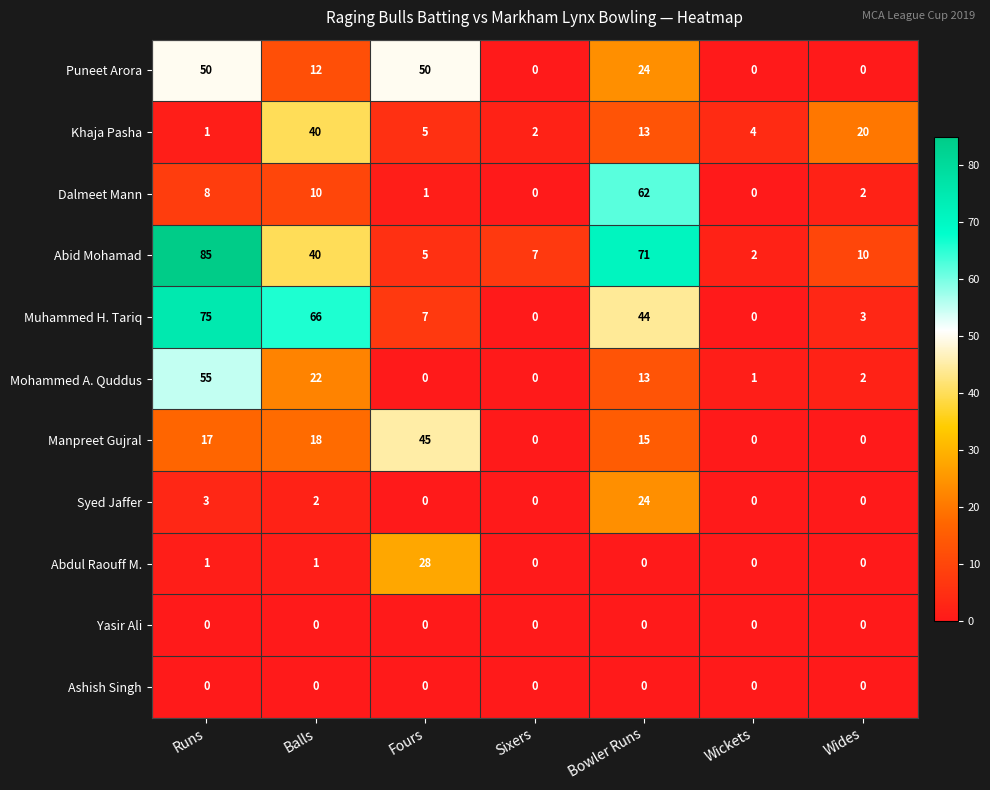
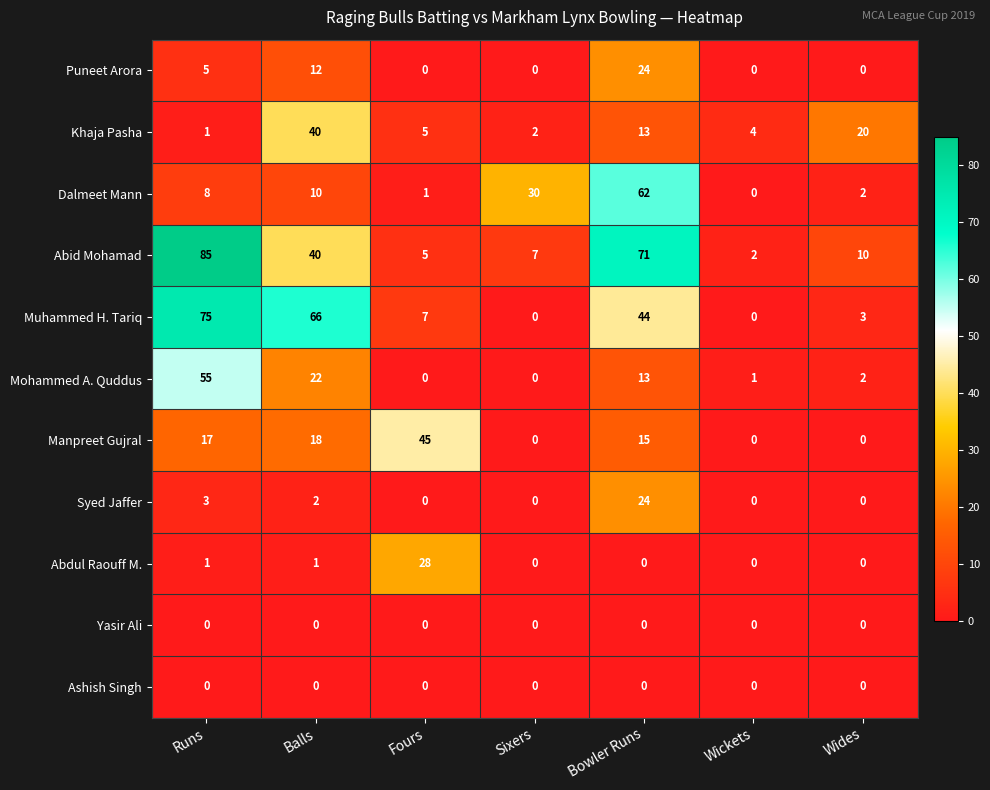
  {
    "Puneet Arora": {
-     "Runs": 50,
+     "Runs": 5,
      "Balls": 12,
-     "Fours": 50,
+     "Fours": 0,
      "Sixers": 0,
      "Bowler Runs": 24,
      "Wickets": 0,
      "Wides": 0
    },
    "Khaja Pasha": {
      "Runs": 1,
      "Balls": 40,
      "Fours": 5,
      "Sixers": 2,
      "Bowler Runs": 13,
      "Wickets": 4,
      "Wides": 20
    },
    "Dalmeet Mann": {
      "Runs": 8,
      "Balls": 10,
      "Fours": 1,
-     "Sixers": 0,
+     "Sixers": 30,
      "Bowler Runs": 62,
      "Wickets": 0,
      "Wides": 2
    },
    "Abid Mohamad": {
      "Runs": 85,
      "Balls": 40,
      "Fours": 5,
      "Sixers": 7,
      "Bowler Runs": 71,
      "Wickets": 2,
      "Wides": 10
    },
    "Muhammed H. Tariq": {
      "Runs": 75,
      "Balls": 66,
      "Fours": 7,
      "Sixers": 0,
      "Bowler Runs": 44,
      "Wickets": 0,
      "Wides": 3
    },
    "Mohammed A. Quddus": {
      "Runs": 55,
      "Balls": 22,
      "Fours": 0,
      "Sixers": 0,
      "Bowler Runs": 13,
      "Wickets": 1,
      "Wides": 2
    },
    "Manpreet Gujral": {
      "Runs": 17,
      "Balls": 18,
      "Fours": 45,
      "Sixers": 0,
      "Bowler Runs": 15,
      "Wickets": 0,
      "Wides": 0
    },
    "Syed Jaffer": {
      "Runs": 3,
      "Balls": 2,
      "Fours": 0,
      "Sixers": 0,
      "Bowler Runs": 24,
      "Wickets": 0,
      "Wides": 0
    },
    "Abdul Raouff M.": {
      "Runs": 1,
      "Balls": 1,
      "Fours": 28,
      "Sixers": 0,
      "Bowler Runs": 0,
      "Wickets": 0,
      "Wides": 0
    },
    "Yasir Ali": {
      "Runs": 0,
      "Balls": 0,
      "Fours": 0,
      "Sixers": 0,
      "Bowler Runs": 0,
      "Wickets": 0,
      "Wides": 0
    },
    "Ashish Singh": {
      "Runs": 0,
      "Balls": 0,
      "Fours": 0,
      "Sixers": 0,
      "Bowler Runs": 0,
      "Wickets": 0,
      "Wides": 0
    }
  }
